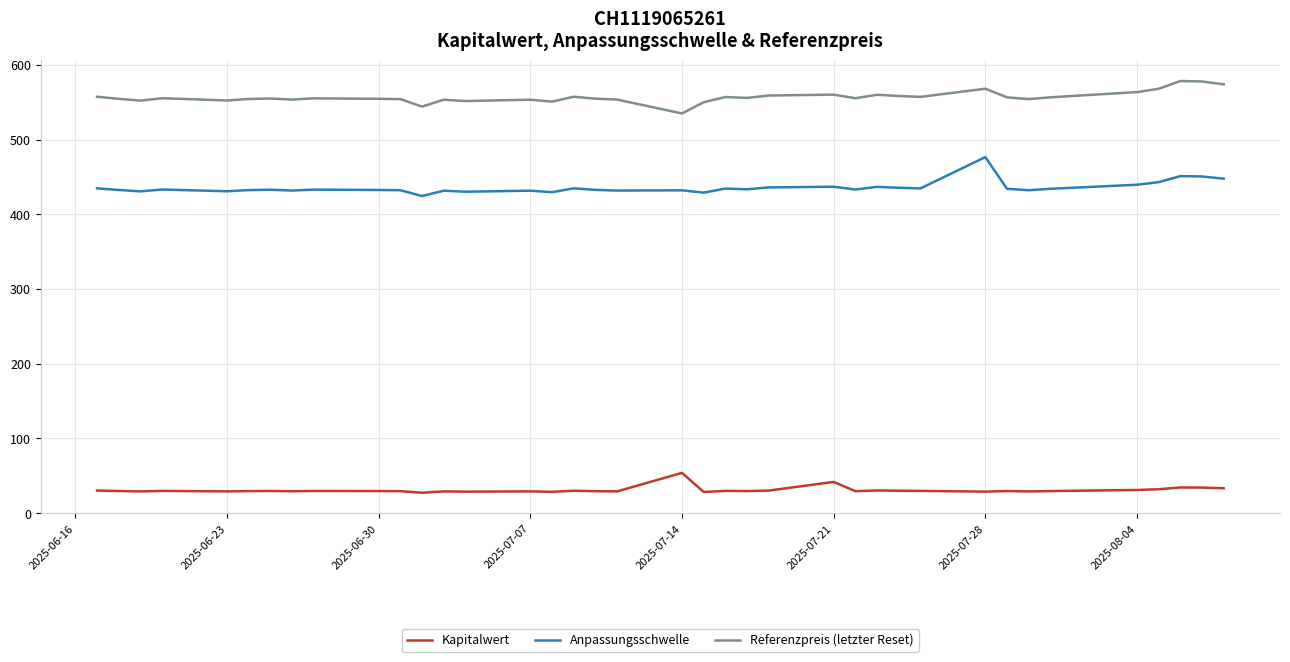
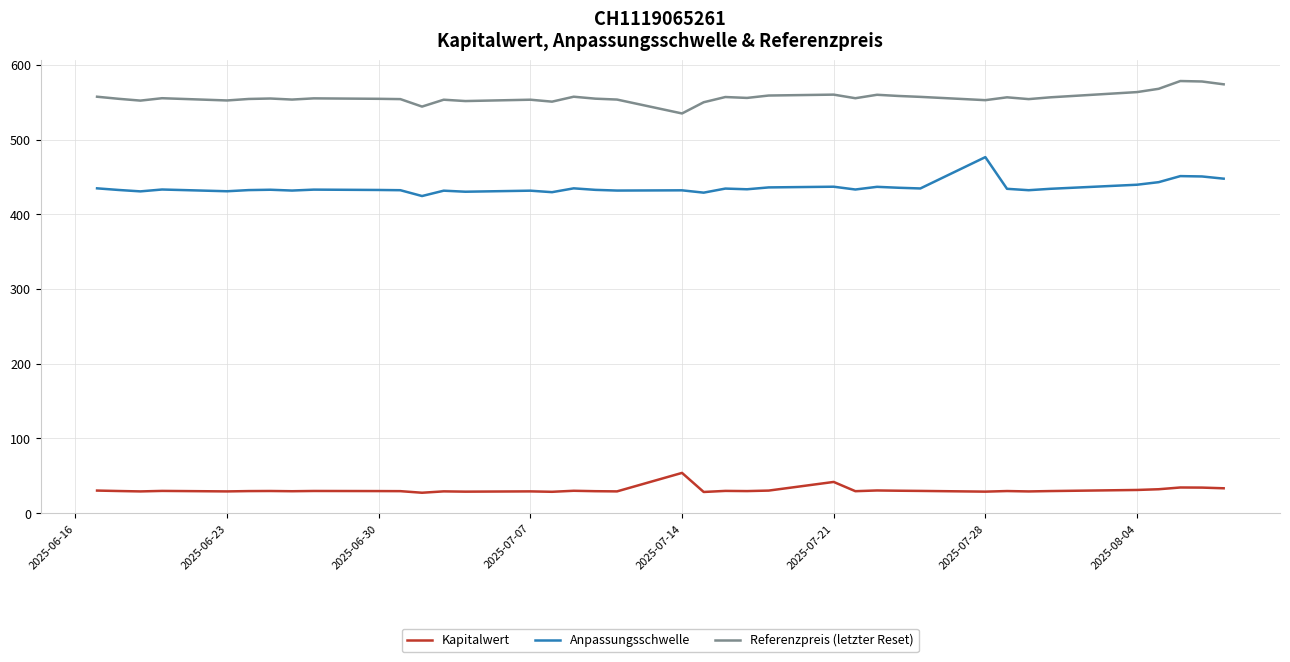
  {
    "Kapitalwert": {
      "2025-06-23": 30,
      "2025-06-30": 30,
      "2025-07-07": 30,
      "2025-07-14": 50,
      "2025-07-21": 40,
      "2025-07-28": 30,
      "2025-08-04": 30
    },
    "Anpassungsschwelle": {
      "2025-06-23": 430,
      "2025-06-30": 430,
      "2025-07-07": 430,
      "2025-07-14": 430,
      "2025-07-21": 440,
      "2025-07-28": 480,
      "2025-08-04": 440
    },
    "Referenzpreis (letzter Reset)": {
      "2025-06-23": 550,
      "2025-06-30": 550,
      "2025-07-07": 550,
      "2025-07-14": 540,
      "2025-07-21": 560,
-     "2025-07-28": 570,
+     "2025-07-28": 550,
      "2025-08-04": 560
    }
  }
